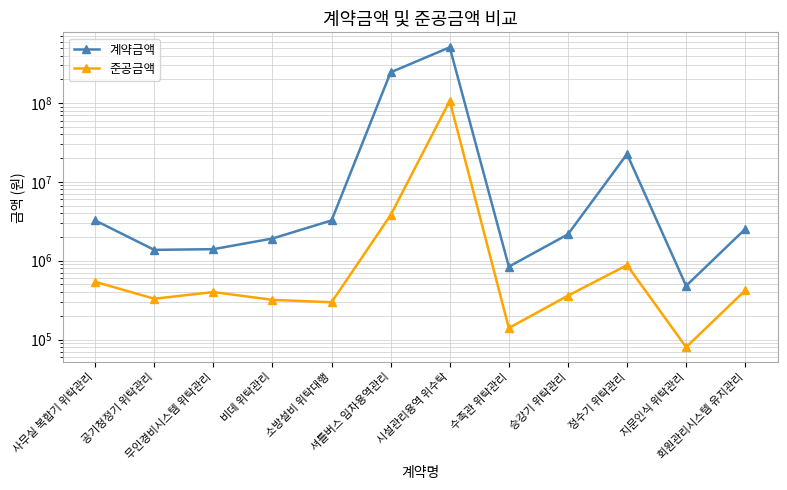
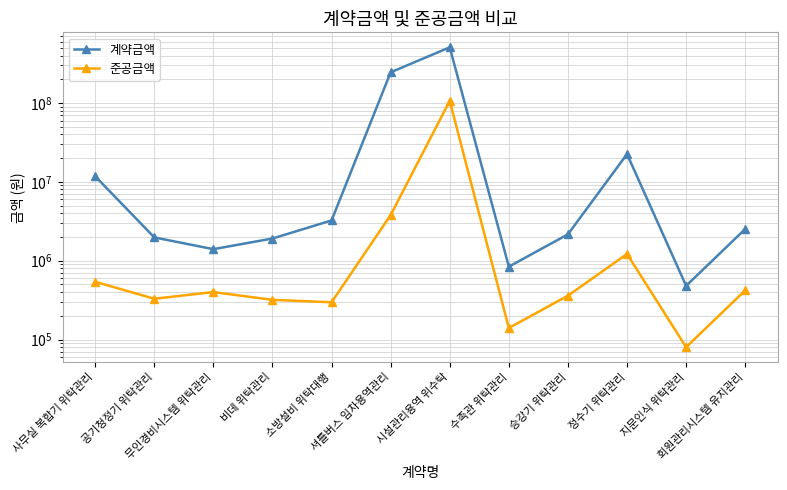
  {
    "계약금액": {
-     "사무실 복합기 위탁관리": 3200000,
-     "공기청정기 위탁관리": 1400000,
+     "사무실 복합기 위탁관리": 12000000,
+     "공기청정기 위탁관리": 2000000,
      "무인경비시스템 위탁관리": 1400000,
      "비데 위탁관리": 1900000,
      "소방설비 위탁대행": 3200000,
      "셔틀버스 임차용역관리": 250000000,
      "시설관리용역 위수탁": 500000000,
      "수족관 위탁관리": 800000,
      "승강기 위탁관리": 2200000,
      "정수기 위탁관리": 23000000,
      "지문인식 위탁관리": 500000,
      "회원관리시스템 유지관리": 2500000
    },
    "준공금액": {
      "사무실 복합기 위탁관리": 500000,
      "공기청정기 위탁관리": 330000,
      "무인경비시스템 위탁관리": 400000,
      "비데 위탁관리": 320000,
      "소방설비 위탁대행": 300000,
      "셔틀버스 임차용역관리": 4000000,
      "시설관리용역 위수탁": 110000000,
      "수족관 위탁관리": 140000,
      "승강기 위탁관리": 400000,
-     "정수기 위탁관리": 900000,
+     "정수기 위탁관리": 1200000,
      "지문인식 위탁관리": 80000,
      "회원관리시스템 유지관리": 400000
    }
  }
